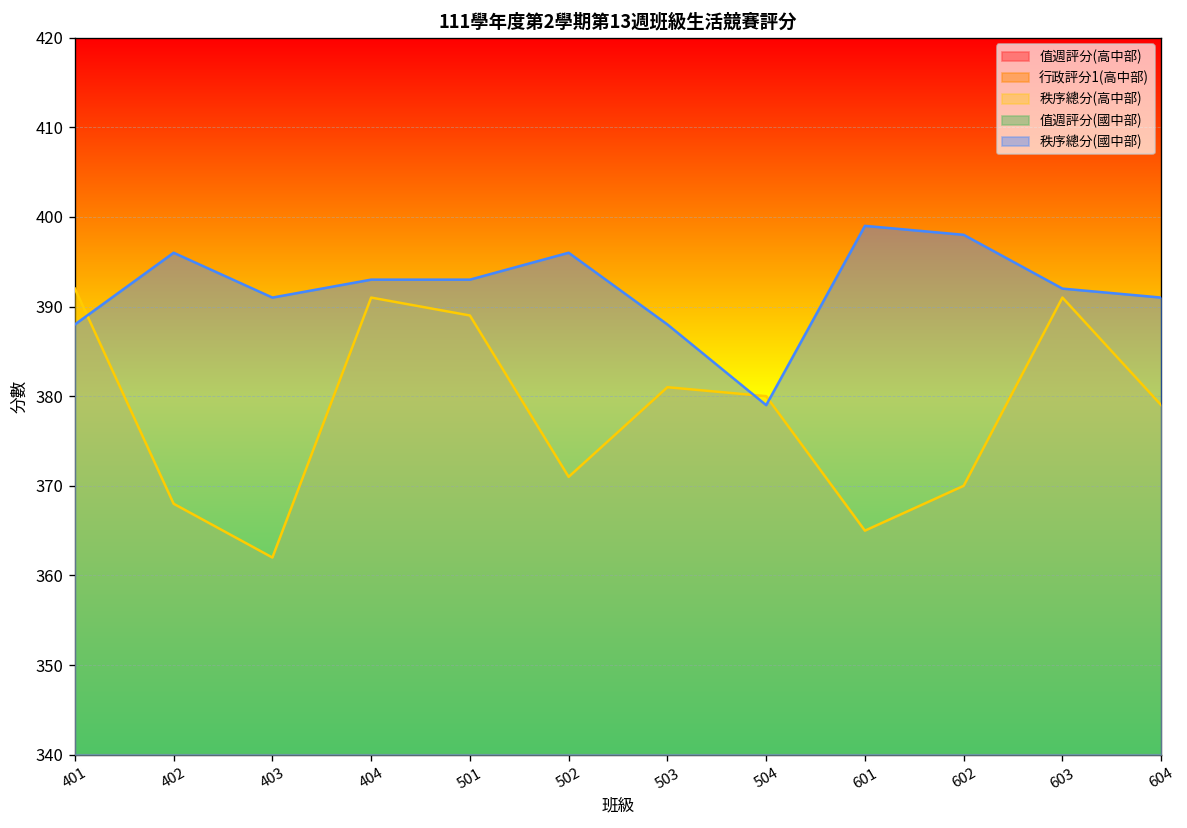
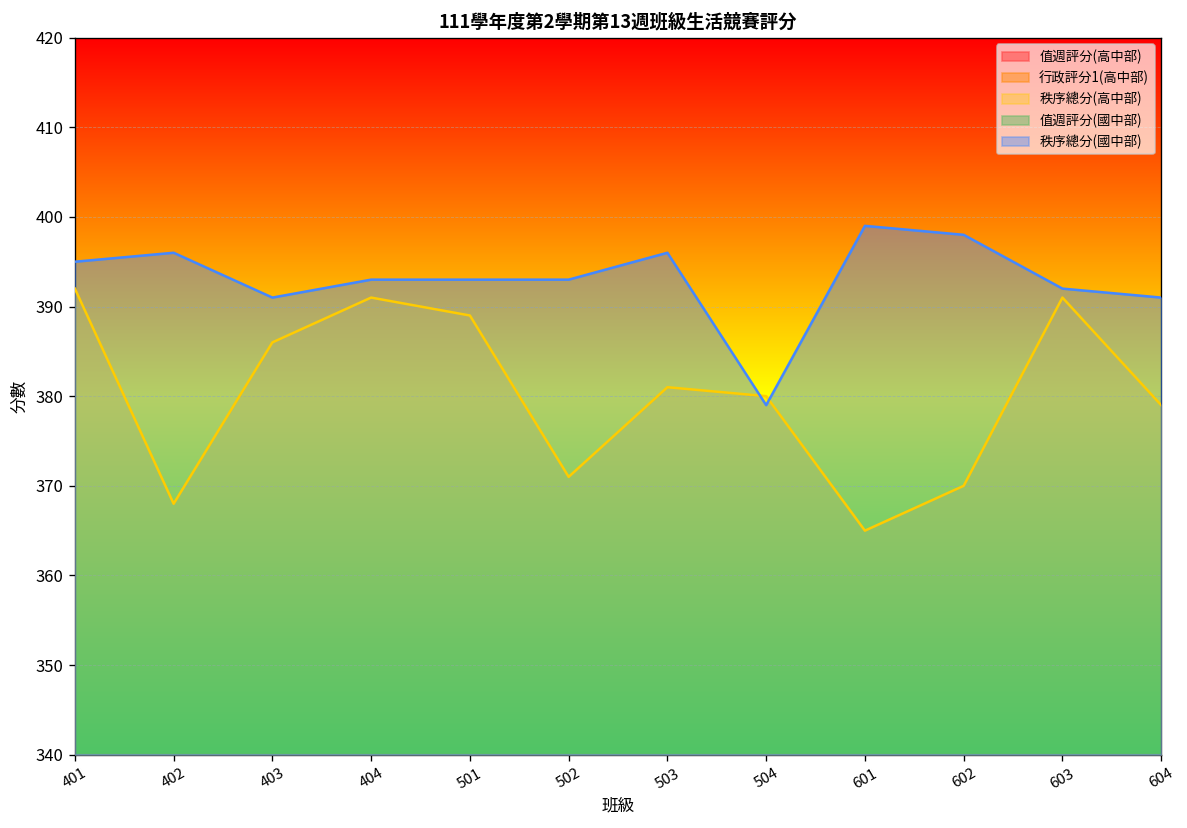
  {
    "秩序總分(高中部)": {
      "401": 392,
      "402": 368,
-     "403": 362,
+     "403": 386,
      "404": 391,
      "501": 389,
      "502": 371,
      "503": 381,
      "504": 380,
      "601": 365,
      "602": 370,
      "603": 391,
      "604": 379
    },
    "秩序總分(國中部)": {
-     "401": 388,
+     "401": 395,
      "402": 396,
      "403": 391,
      "404": 393,
      "501": 393,
-     "502": 396,
-     "503": 388,
+     "502": 393,
+     "503": 396,
      "504": 379,
      "601": 399,
      "602": 398,
      "603": 392,
      "604": 391
    }
  }
